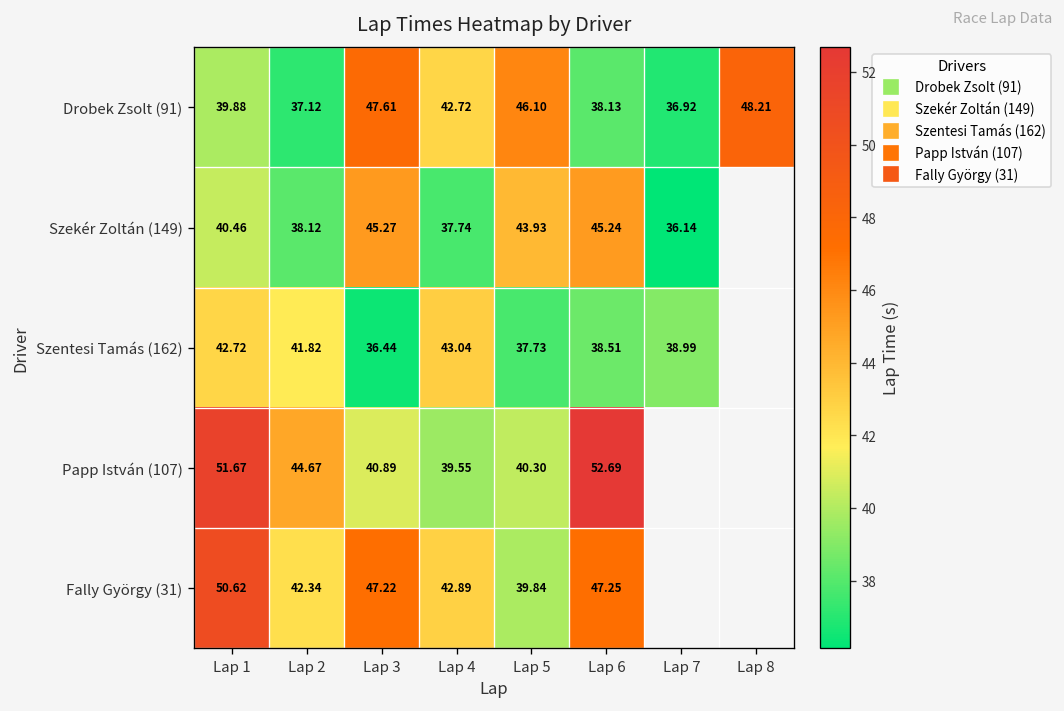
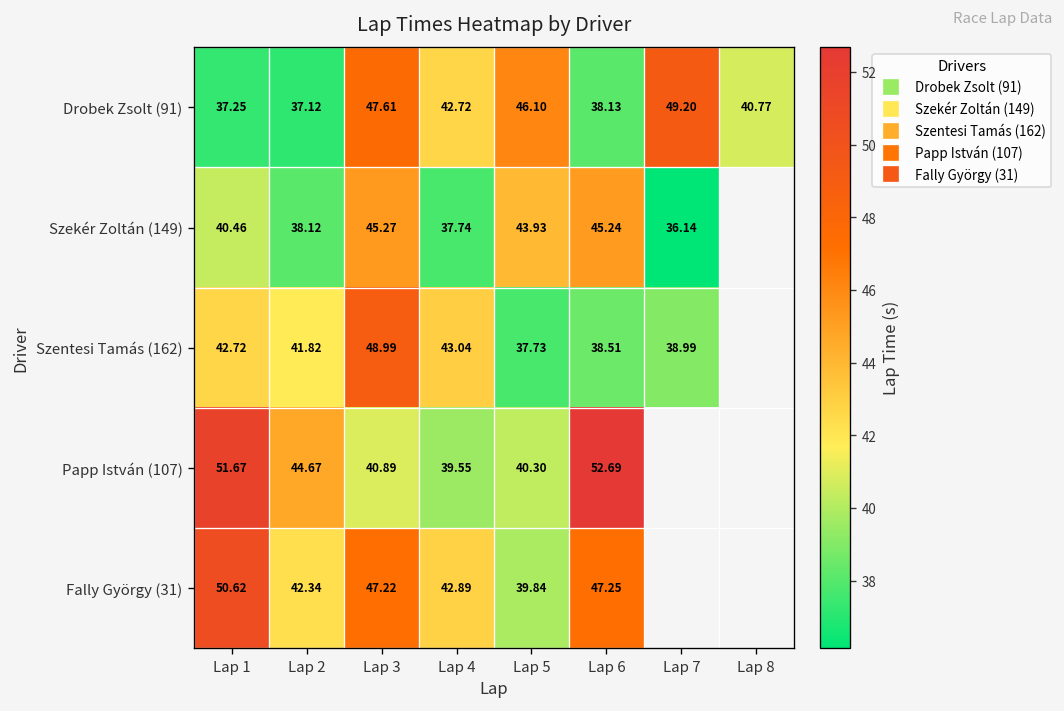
  {
    "Drobek Zsolt (91)": {
-     "Lap 1": 39.88,
+     "Lap 1": 37.25,
      "Lap 2": 37.12,
      "Lap 3": 47.61,
      "Lap 4": 42.72,
      "Lap 5": 46.10,
      "Lap 6": 38.13,
-     "Lap 7": 36.92,
-     "Lap 8": 48.21
+     "Lap 7": 49.20,
+     "Lap 8": 40.77
    },
    "Szekér Zoltán (149)": {
      "Lap 1": 40.46,
      "Lap 2": 38.12,
      "Lap 3": 45.27,
      "Lap 4": 37.74,
      "Lap 5": 43.93,
      "Lap 6": 45.24,
      "Lap 7": 36.14
    },
    "Szentesi Tamás (162)": {
      "Lap 1": 42.72,
      "Lap 2": 41.82,
-     "Lap 3": 36.44,
+     "Lap 3": 48.99,
      "Lap 4": 43.04,
      "Lap 5": 37.73,
      "Lap 6": 38.51,
      "Lap 7": 38.99
    },
    "Papp István (107)": {
      "Lap 1": 51.67,
      "Lap 2": 44.67,
      "Lap 3": 40.89,
      "Lap 4": 39.55,
      "Lap 5": 40.30,
      "Lap 6": 52.69
    },
    "Fally György (31)": {
      "Lap 1": 50.62,
      "Lap 2": 42.34,
      "Lap 3": 47.22,
      "Lap 4": 42.89,
      "Lap 5": 39.84,
      "Lap 6": 47.25
    }
  }
